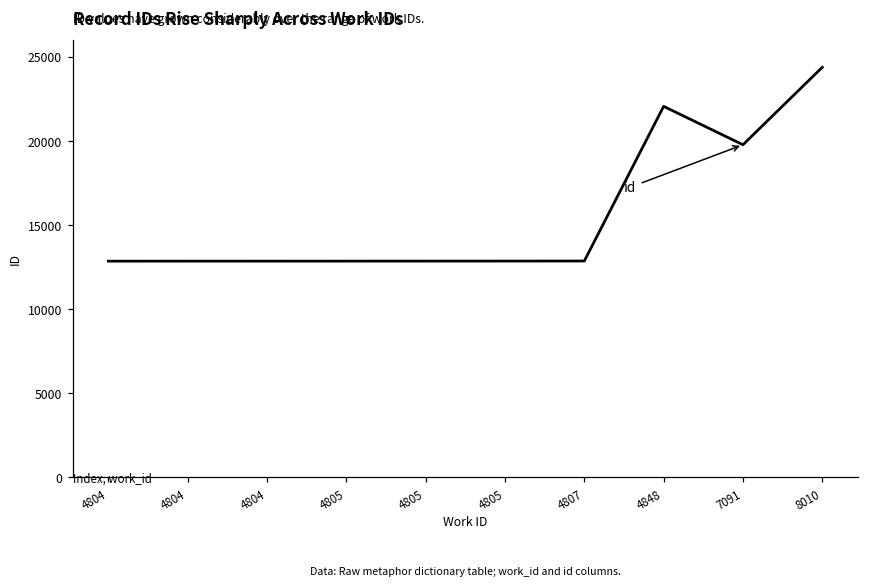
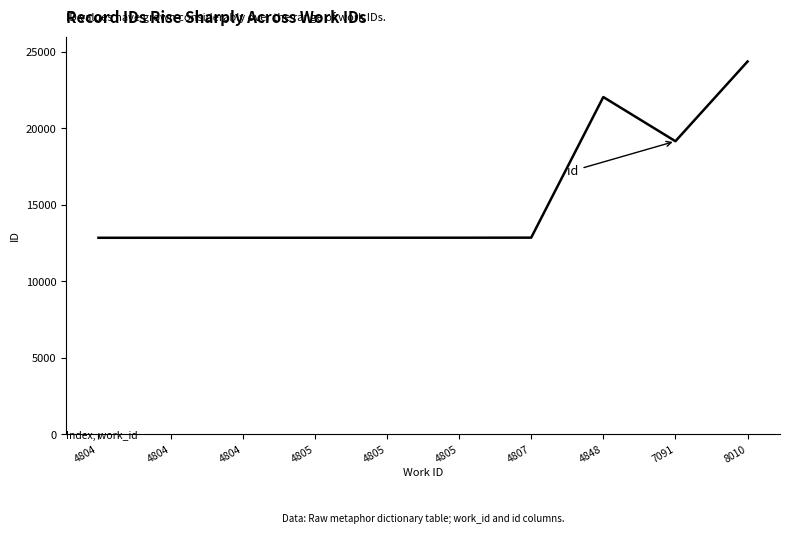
  {
    "4807": 12900,
    "4848": 22000,
-   "7091": 19800,
+   "7091": 19200,
    "8010": 24400
  }
